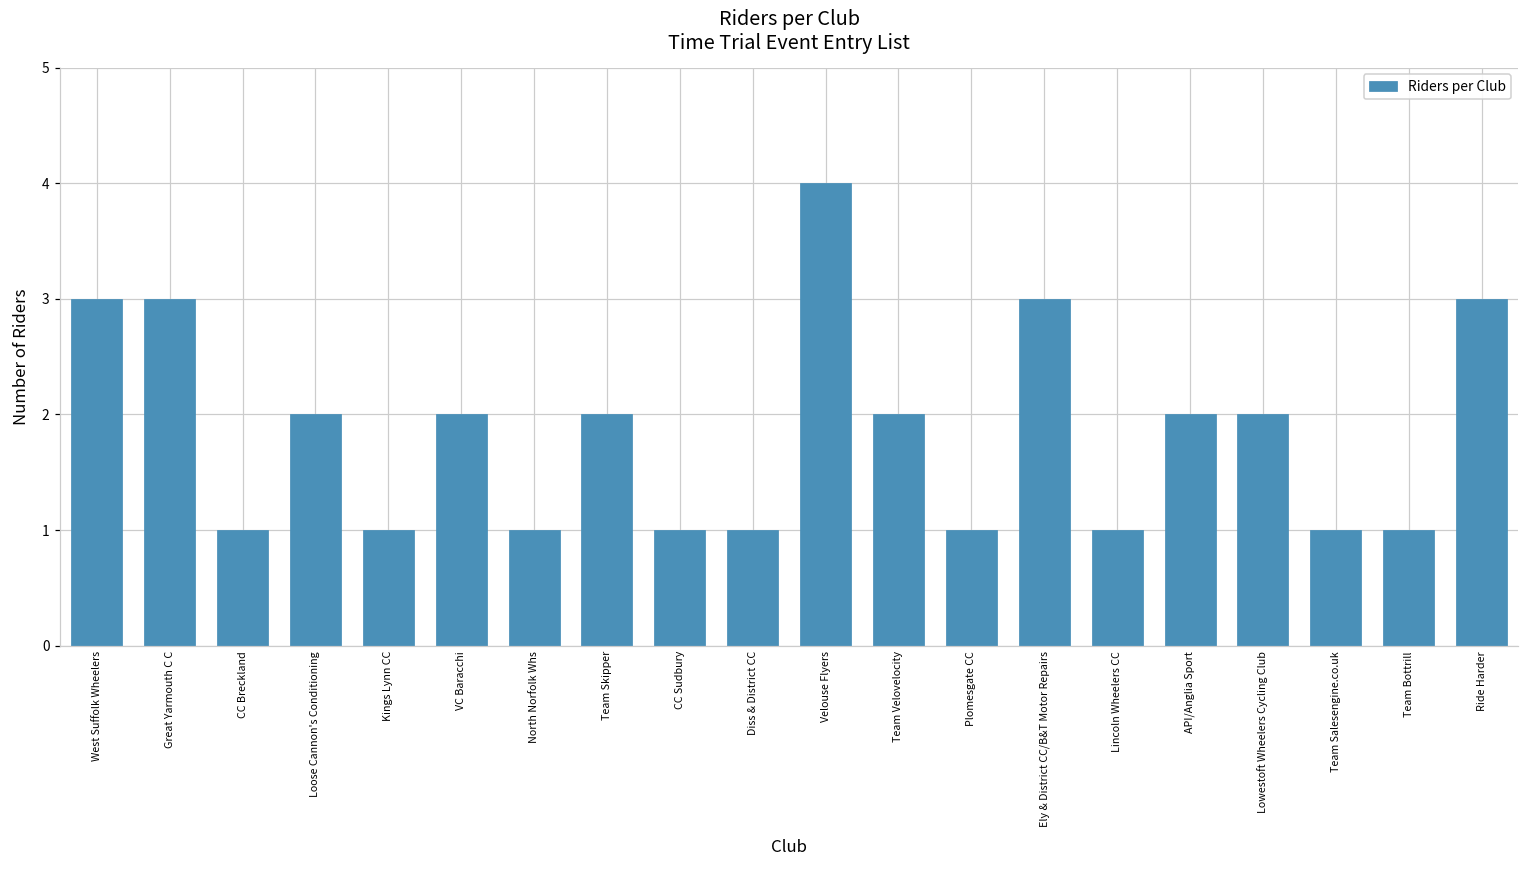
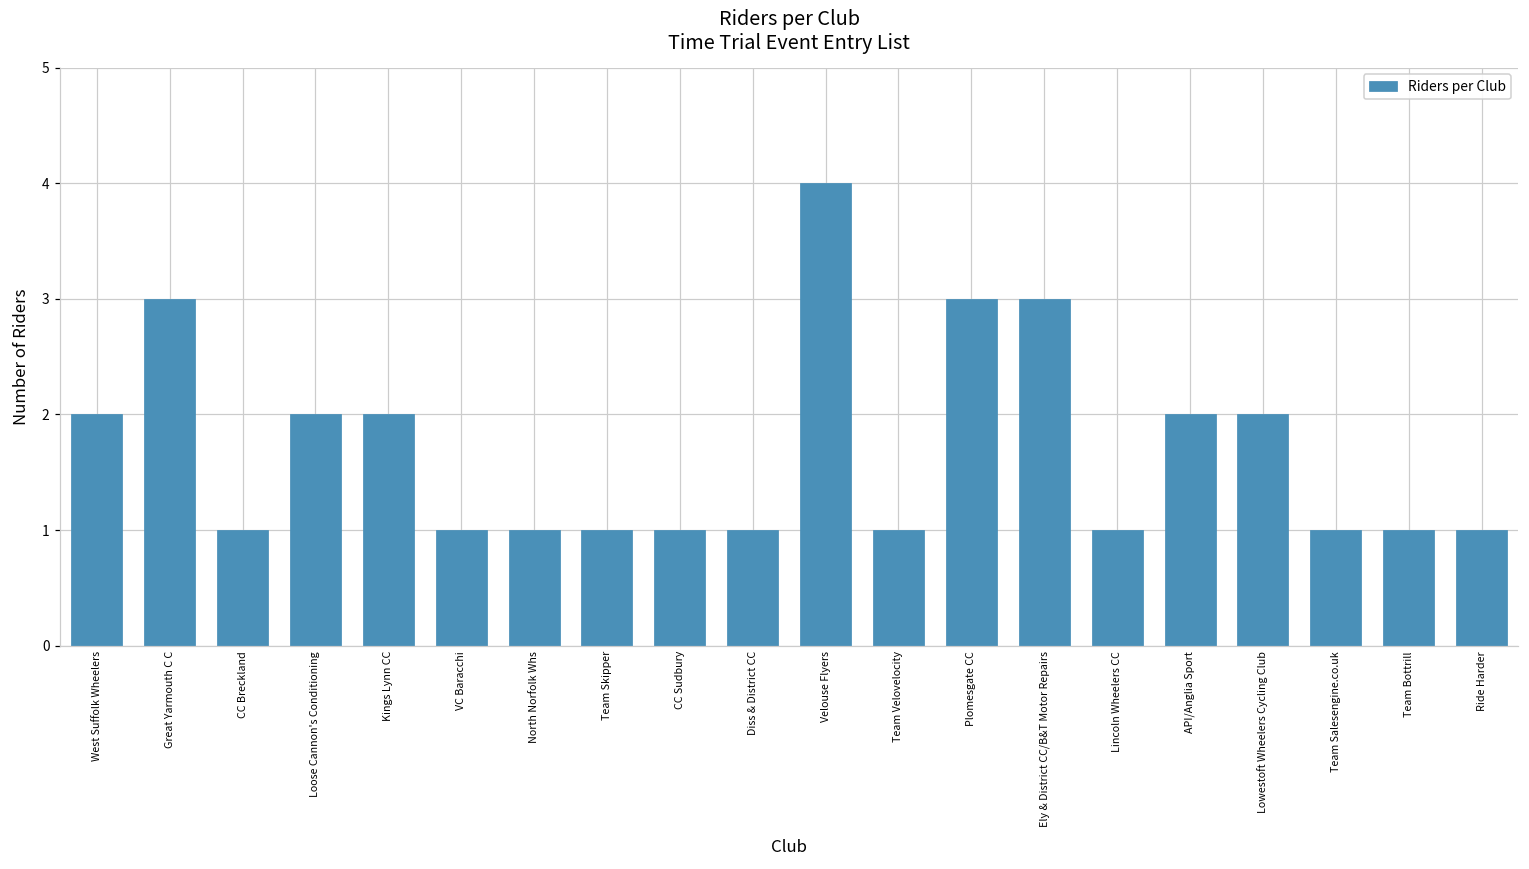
  {
-   "West Suffolk Wheelers": 3,
+   "West Suffolk Wheelers": 2,
    "Great Yarmouth C C": 3,
    "CC Breckland": 1,
    "Loose Cannon's Conditioning": 2,
-   "Kings Lynn CC": 1,
-   "VC Baracchi": 2,
+   "Kings Lynn CC": 2,
+   "VC Baracchi": 1,
    "North Norfolk Whs": 1,
-   "Team Skipper": 2,
+   "Team Skipper": 1,
    "CC Sudbury": 1,
    "Diss & District CC": 1,
    "Velouse Flyers": 4,
-   "Team Velovelocity": 2,
-   "Plomesgate CC": 1,
+   "Team Velovelocity": 1,
+   "Plomesgate CC": 3,
    "Ely & District CC/B&T Motor Repairs": 3,
    "Lincoln Wheelers CC": 1,
    "API/Anglia Sport": 2,
    "Lowestoft Wheelers Cycling Club": 2,
    "Team Salesengine.co.uk": 1,
    "Team Bottrill": 1,
-   "Ride Harder": 3
+   "Ride Harder": 1
  }
